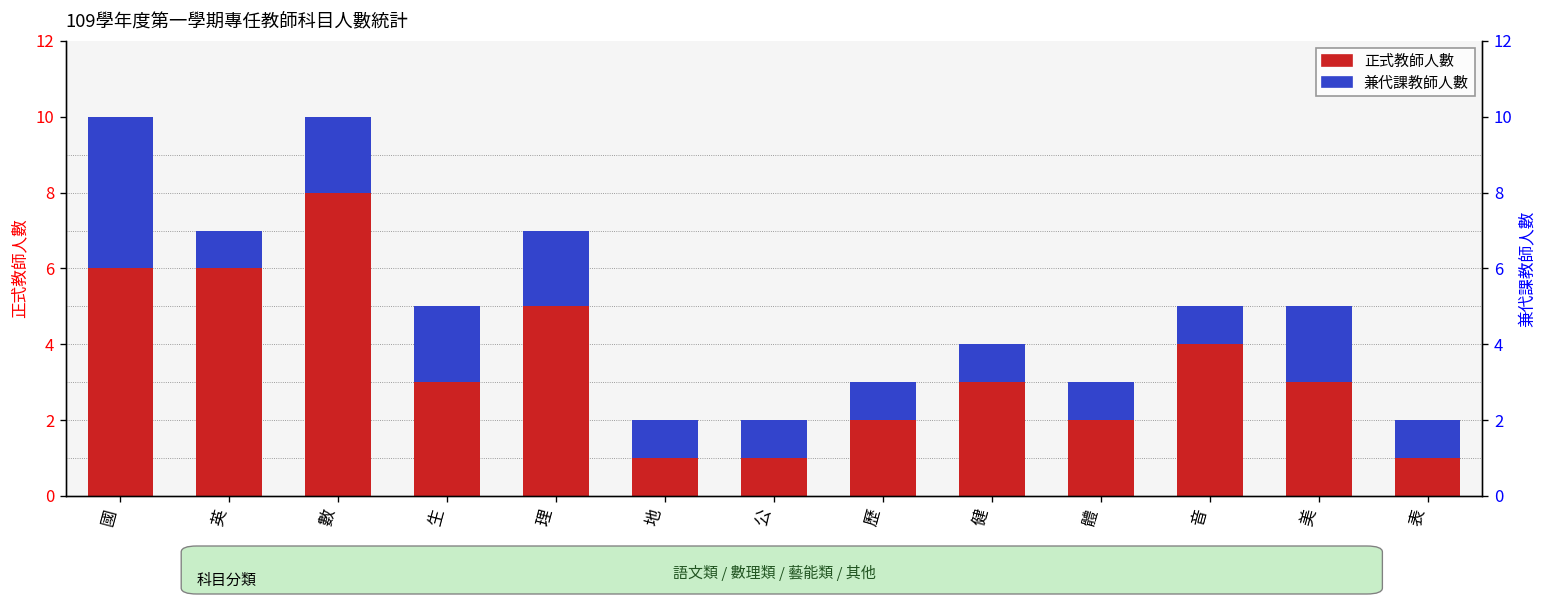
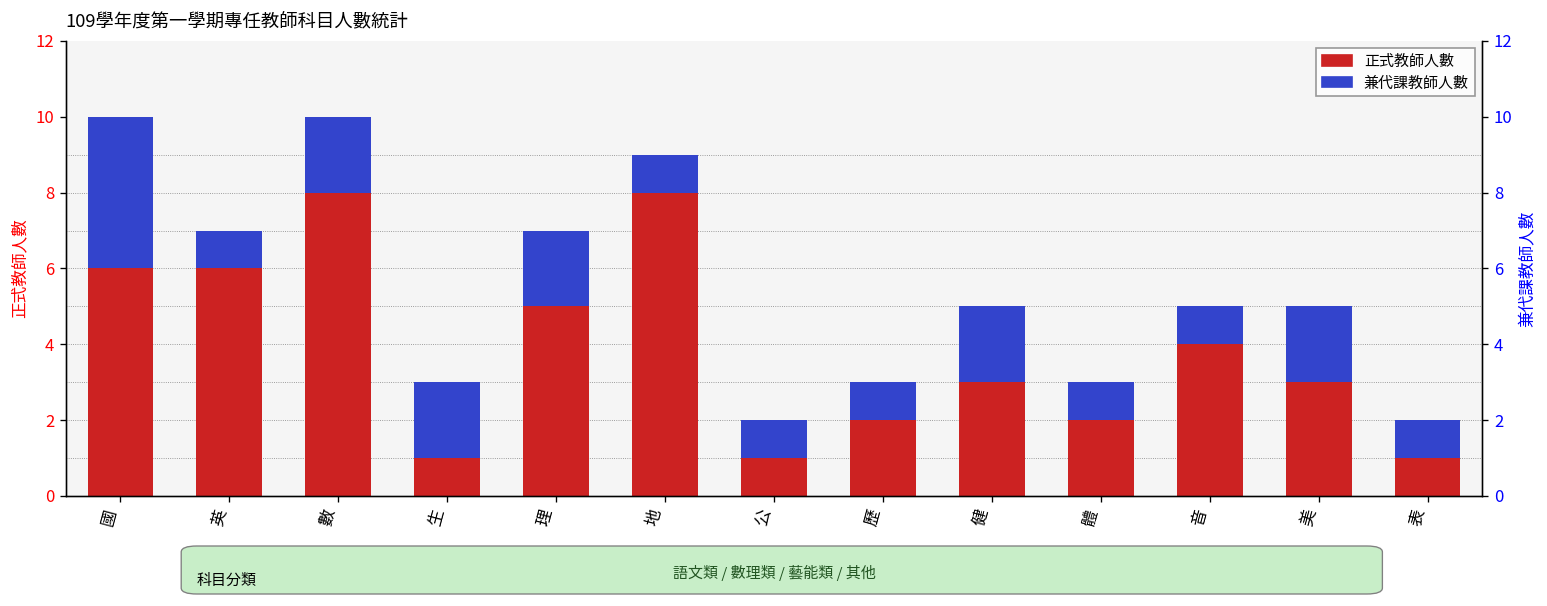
  {
    "正式教師人數": {
      "國": 6,
      "英": 6,
      "數": 8,
-     "生": 3,
+     "生": 1,
      "理": 5,
-     "地": 1,
+     "地": 8,
      "公": 1,
      "歷": 2,
      "健": 3,
      "體": 2,
      "音": 4,
      "美": 3,
      "表": 1
    },
    "兼代課教師人數": {
      "國": 4,
      "英": 1,
      "數": 2,
      "生": 2,
      "理": 2,
      "地": 1,
      "公": 1,
      "歷": 1,
-     "健": 1,
+     "健": 2,
      "體": 1,
      "音": 1,
      "美": 2,
      "表": 1
    }
  }
